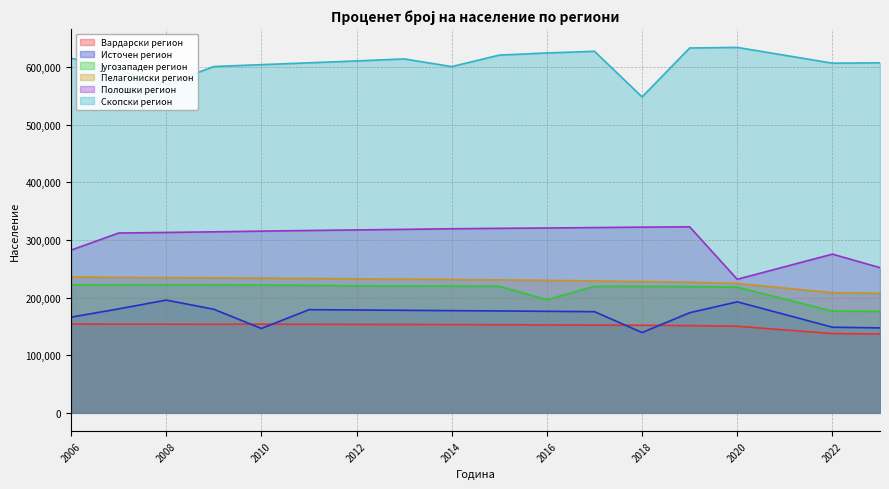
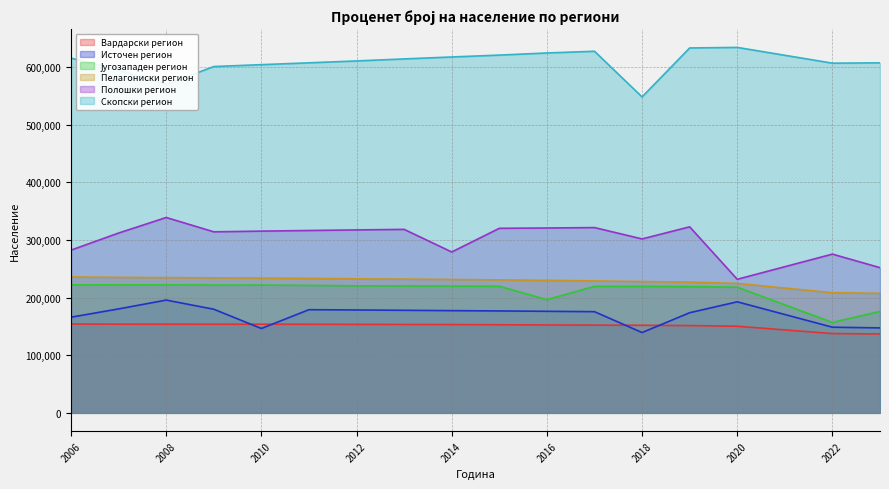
  {
    "Источен регион": {
      "2006": "170,000",
      "2008": "200,000",
      "2010": "150,000",
      "2012": "180,000",
      "2014": "180,000",
      "2016": "180,000",
      "2018": "140,000",
      "2020": "190,000",
      "2022": "150,000"
    },
    "Југозападен регион": {
      "2006": "220,000",
      "2008": "220,000",
      "2010": "220,000",
      "2012": "220,000",
      "2014": "220,000",
      "2016": "200,000",
      "2018": "220,000",
      "2020": "220,000",
-     "2022": "180,000"
+     "2022": "160,000"
    },
    "Полошки регион": {
      "2006": "280,000",
-     "2008": "310,000",
+     "2008": "340,000",
      "2010": "320,000",
      "2012": "320,000",
-     "2014": "320,000",
+     "2014": "280,000",
      "2016": "320,000",
-     "2018": "320,000",
+     "2018": "300,000",
      "2020": "230,000",
      "2022": "280,000"
    },
    "Скопски регион": {
      "2006": "620,000",
      "2010": "600,000",
      "2012": "610,000",
-     "2014": "600,000",
+     "2014": "620,000",
      "2016": "620,000",
      "2018": "550,000",
      "2020": "630,000",
      "2022": "610,000"
    }
  }
